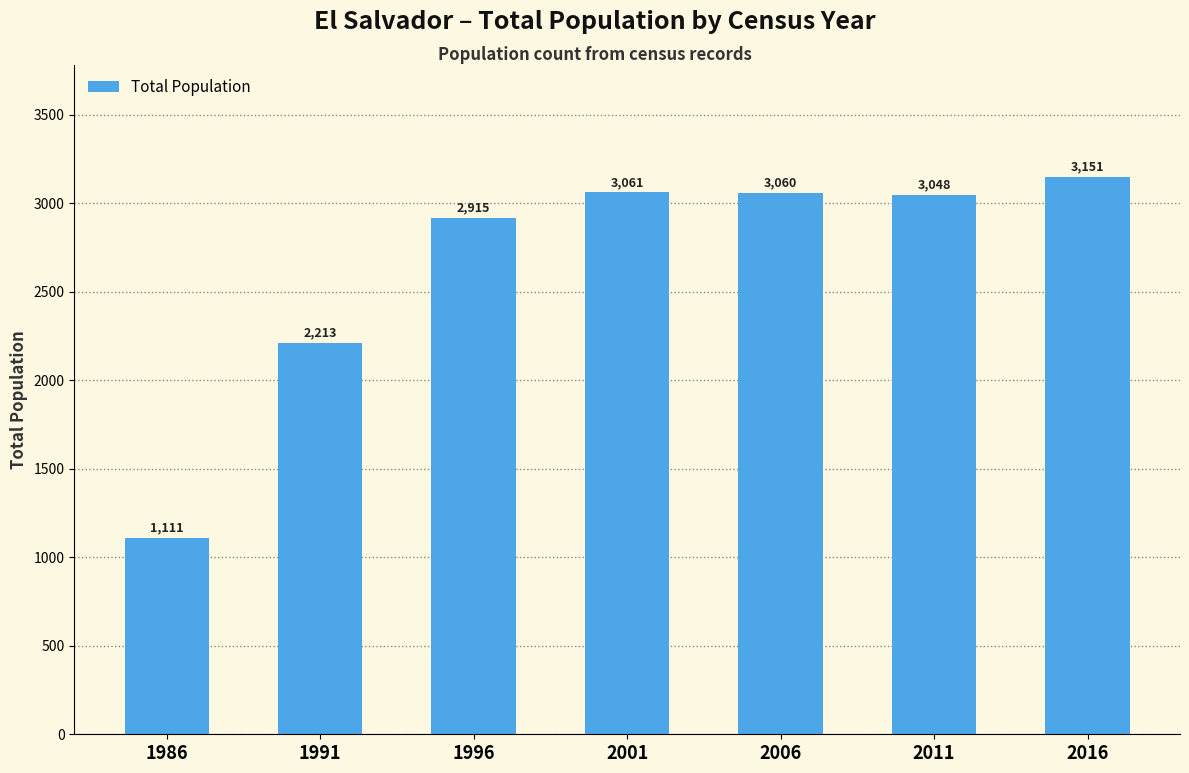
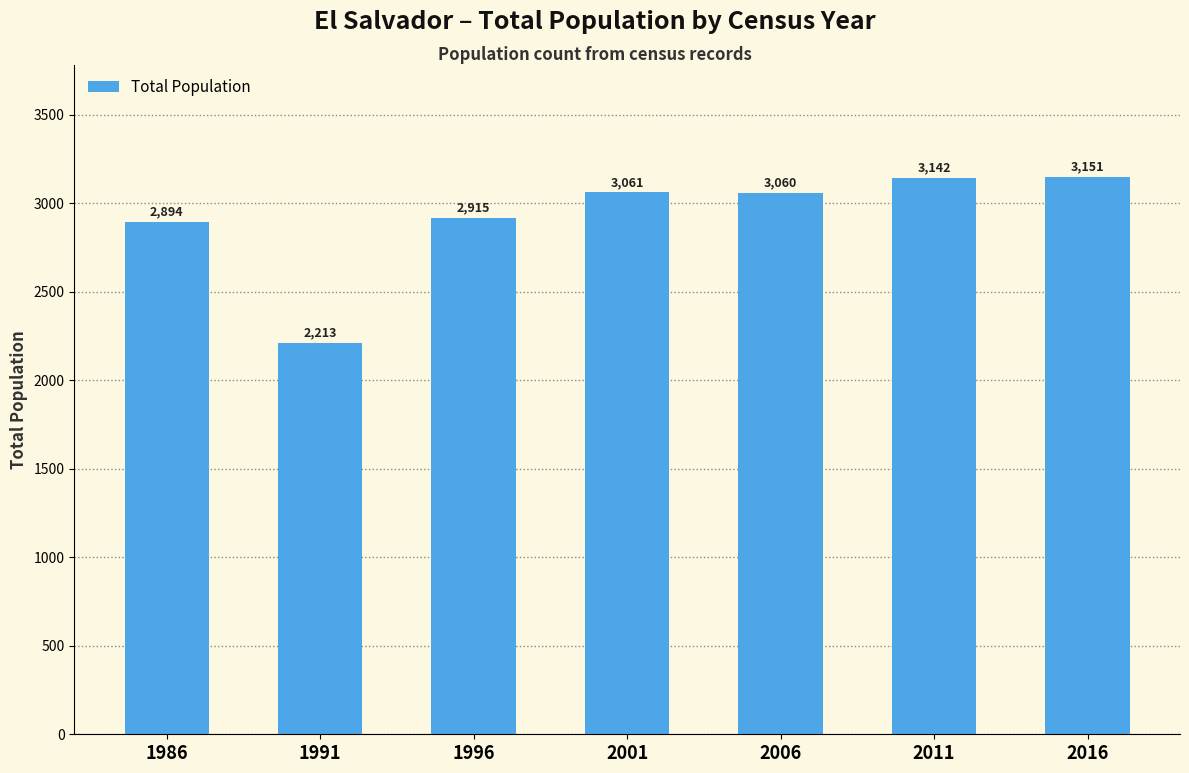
  {
-   "1986": "1,111",
+   "1986": "2,894",
    "1991": "2,213",
    "1996": "2,915",
    "2001": "3,061",
    "2006": "3,060",
-   "2011": "3,048",
+   "2011": "3,142",
    "2016": "3,151"
  }
